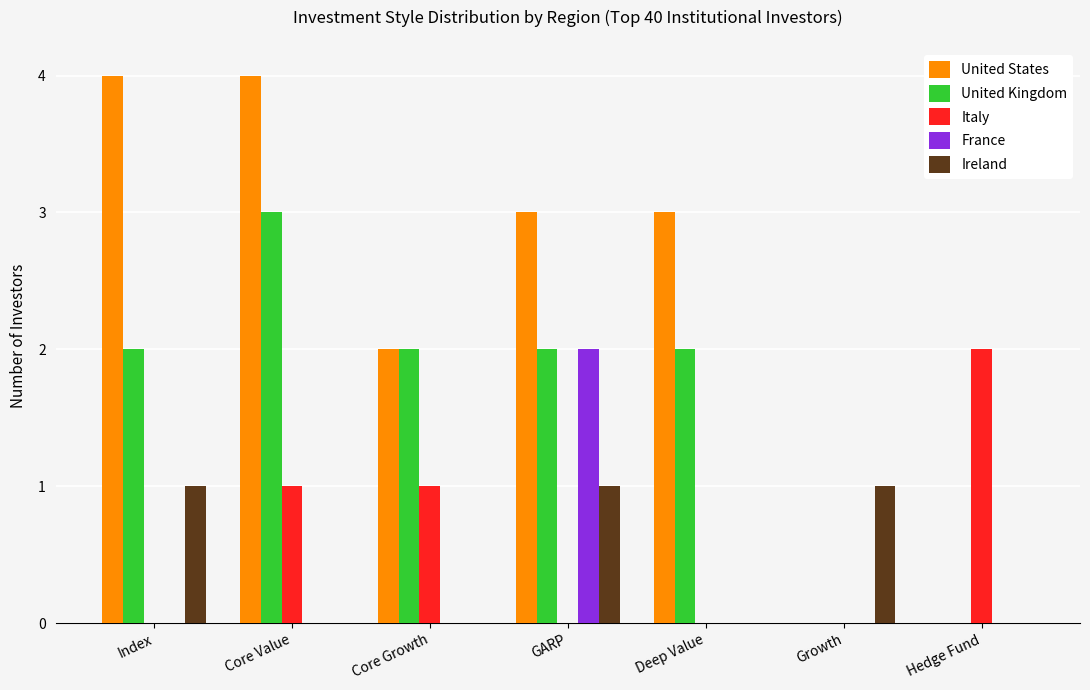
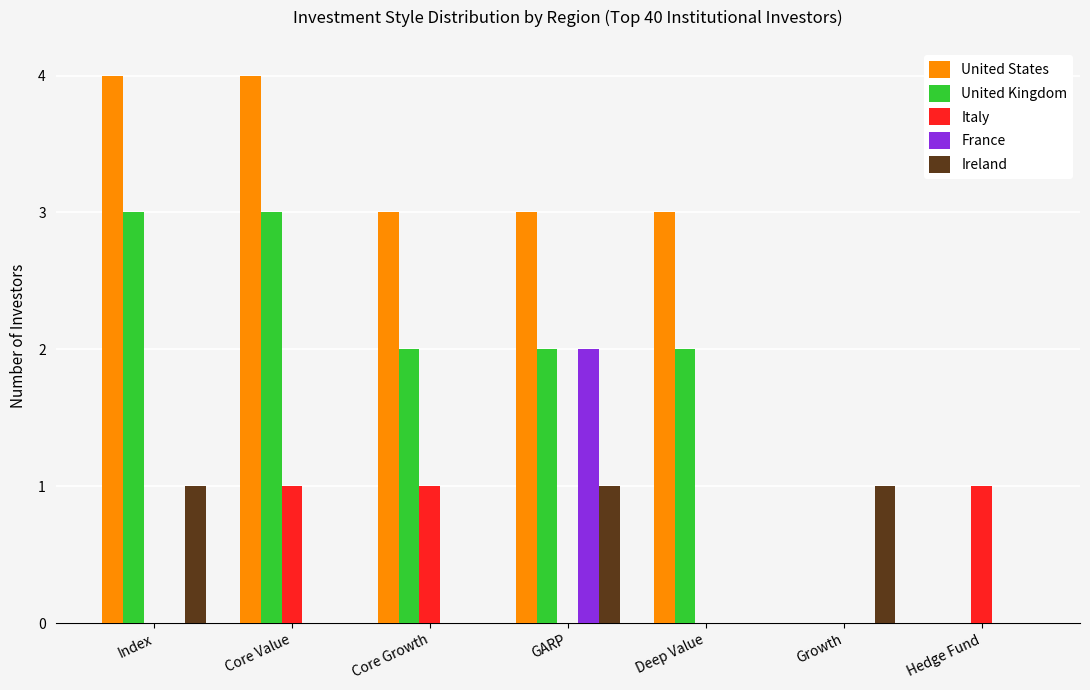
  {
    "United States": {
      "Index": 4,
      "Core Value": 4,
-     "Core Growth": 2,
+     "Core Growth": 3,
      "GARP": 3,
      "Deep Value": 3,
      "Growth": 0,
      "Hedge Fund": 0
    },
    "United Kingdom": {
-     "Index": 2,
+     "Index": 3,
      "Core Value": 3,
      "Core Growth": 2,
      "GARP": 2,
      "Deep Value": 2,
      "Growth": 0,
      "Hedge Fund": 0
    },
    "Italy": {
      "Index": 0,
      "Core Value": 1,
      "Core Growth": 1,
      "GARP": 0,
      "Deep Value": 0,
      "Growth": 0,
-     "Hedge Fund": 2
+     "Hedge Fund": 1
    },
    "France": {
      "Index": 0,
      "Core Value": 0,
      "Core Growth": 0,
      "GARP": 2,
      "Deep Value": 0,
      "Growth": 0,
      "Hedge Fund": 0
    },
    "Ireland": {
      "Index": 1,
      "Core Value": 0,
      "Core Growth": 0,
      "GARP": 1,
      "Deep Value": 0,
      "Growth": 1,
      "Hedge Fund": 0
    }
  }
